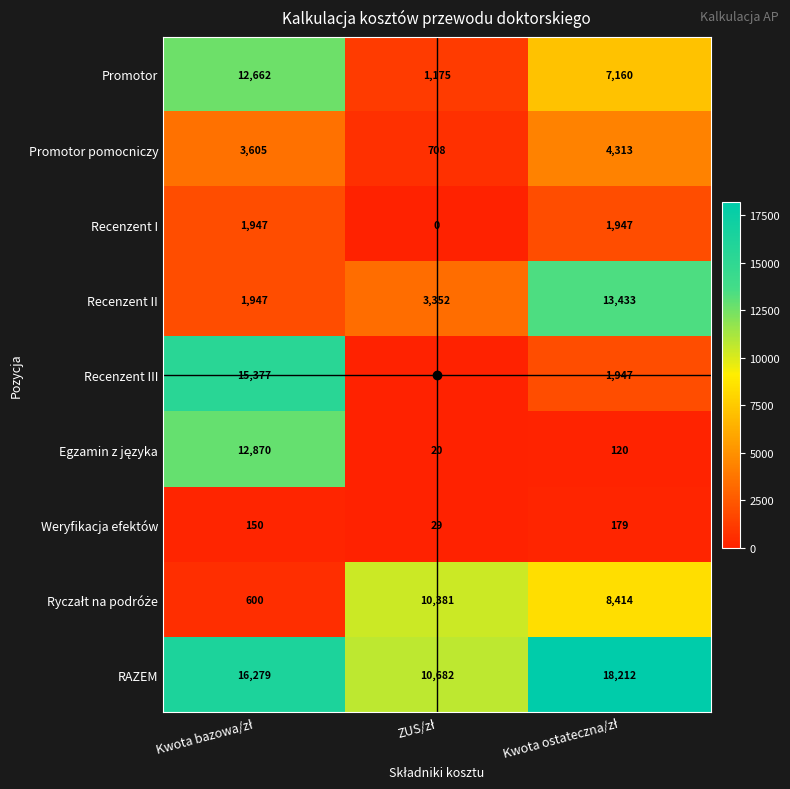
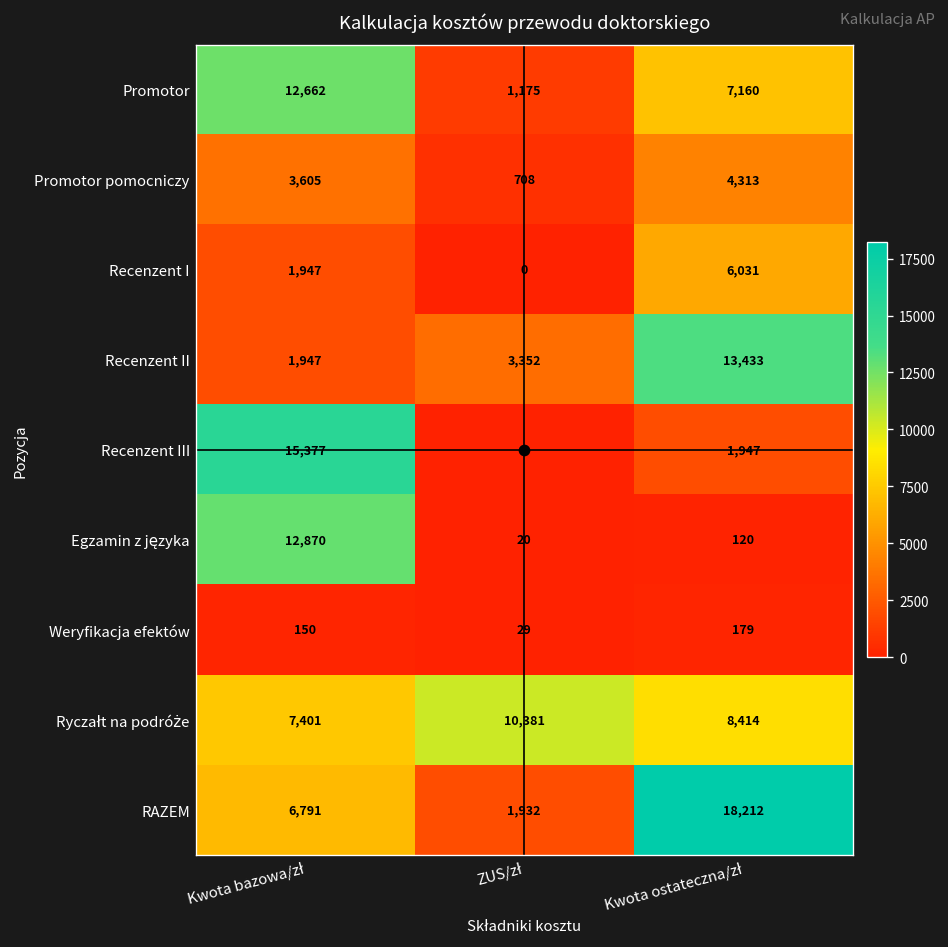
  {
    "Promotor": {
      "Kwota bazowa/zł": "12,662",
      "ZUS/zł": "1,175",
      "Kwota ostateczna/zł": "7,160"
    },
    "Promotor pomocniczy": {
      "Kwota bazowa/zł": "3,605",
      "ZUS/zł": "708",
      "Kwota ostateczna/zł": "4,313"
    },
    "Recenzent I": {
      "Kwota bazowa/zł": "1,947",
      "ZUS/zł": "0",
-     "Kwota ostateczna/zł": "1,947"
+     "Kwota ostateczna/zł": "6,031"
    },
    "Recenzent II": {
      "Kwota bazowa/zł": "1,947",
      "ZUS/zł": "3,352",
      "Kwota ostateczna/zł": "13,433"
    },
    "Recenzent III": {
      "Kwota bazowa/zł": "15,377",
      "Kwota ostateczna/zł": "1,947"
    },
    "Egzamin z języka": {
      "Kwota bazowa/zł": "12,870",
      "ZUS/zł": "20",
      "Kwota ostateczna/zł": "120"
    },
    "Weryfikacja efektów": {
      "Kwota bazowa/zł": "150",
      "ZUS/zł": "29",
      "Kwota ostateczna/zł": "179"
    },
    "Ryczałt na podróże": {
-     "Kwota bazowa/zł": "600",
+     "Kwota bazowa/zł": "7,401",
      "ZUS/zł": "10,381",
      "Kwota ostateczna/zł": "8,414"
    },
    "RAZEM": {
-     "Kwota bazowa/zł": "16,279",
-     "ZUS/zł": "10,682",
+     "Kwota bazowa/zł": "6,791",
+     "ZUS/zł": "1,932",
      "Kwota ostateczna/zł": "18,212"
    }
  }
